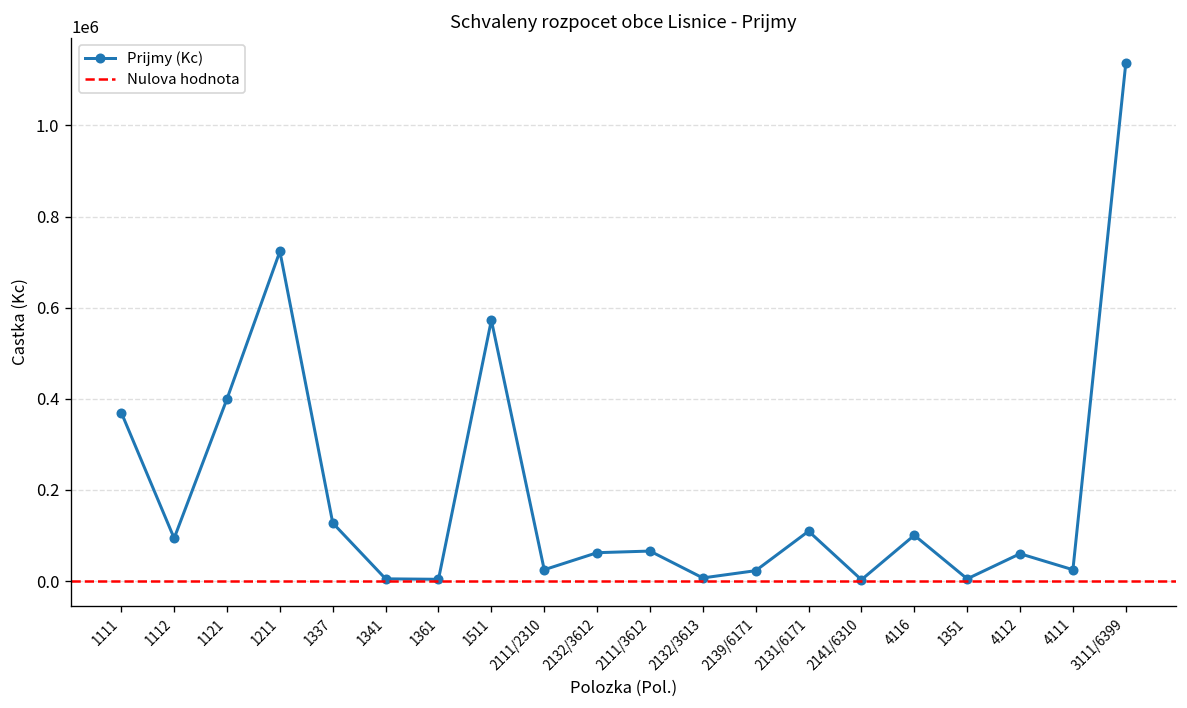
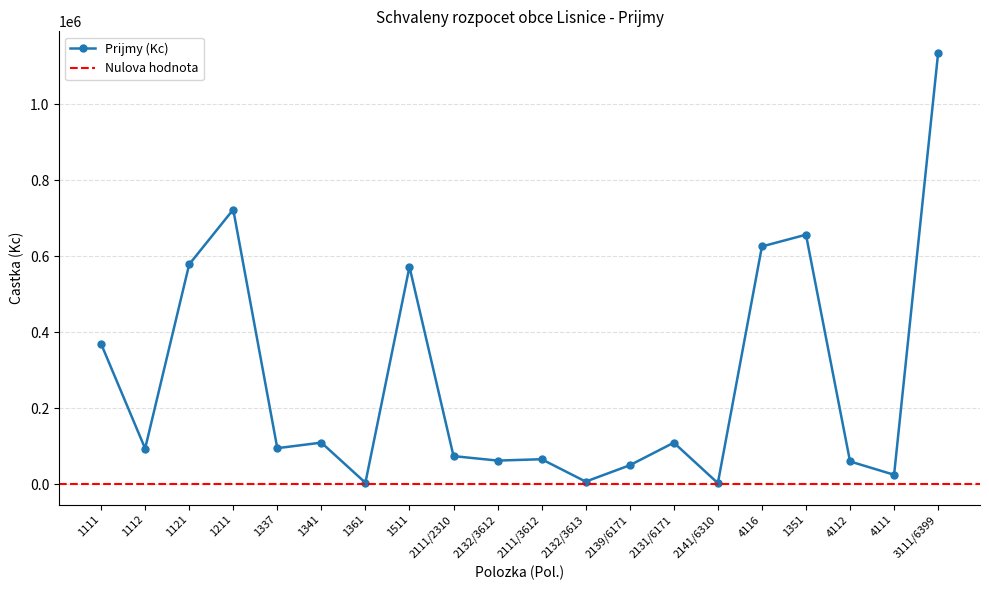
  {
    "1111": 370000,
    "1112": 90000,
-   "1121": 400000,
+   "1121": 580000,
    "1211": 720000,
-   "1337": 130000,
-   "1341": 10000,
+   "1337": 100000,
+   "1341": 110000,
    "1361": 0,
    "1511": 570000,
-   "2111/2310": 30000,
+   "2111/2310": 70000,
    "2132/3612": 60000,
    "2111/3612": 70000,
    "2132/3613": 10000,
-   "2139/6171": 20000,
+   "2139/6171": 50000,
    "2131/6171": 110000,
    "2141/6310": 0,
-   "4116": 100000,
-   "1351": 10000,
+   "4116": 630000,
+   "1351": 660000,
    "4112": 60000,
    "4111": 30000,
    "3111/6399": 1140000
  }
